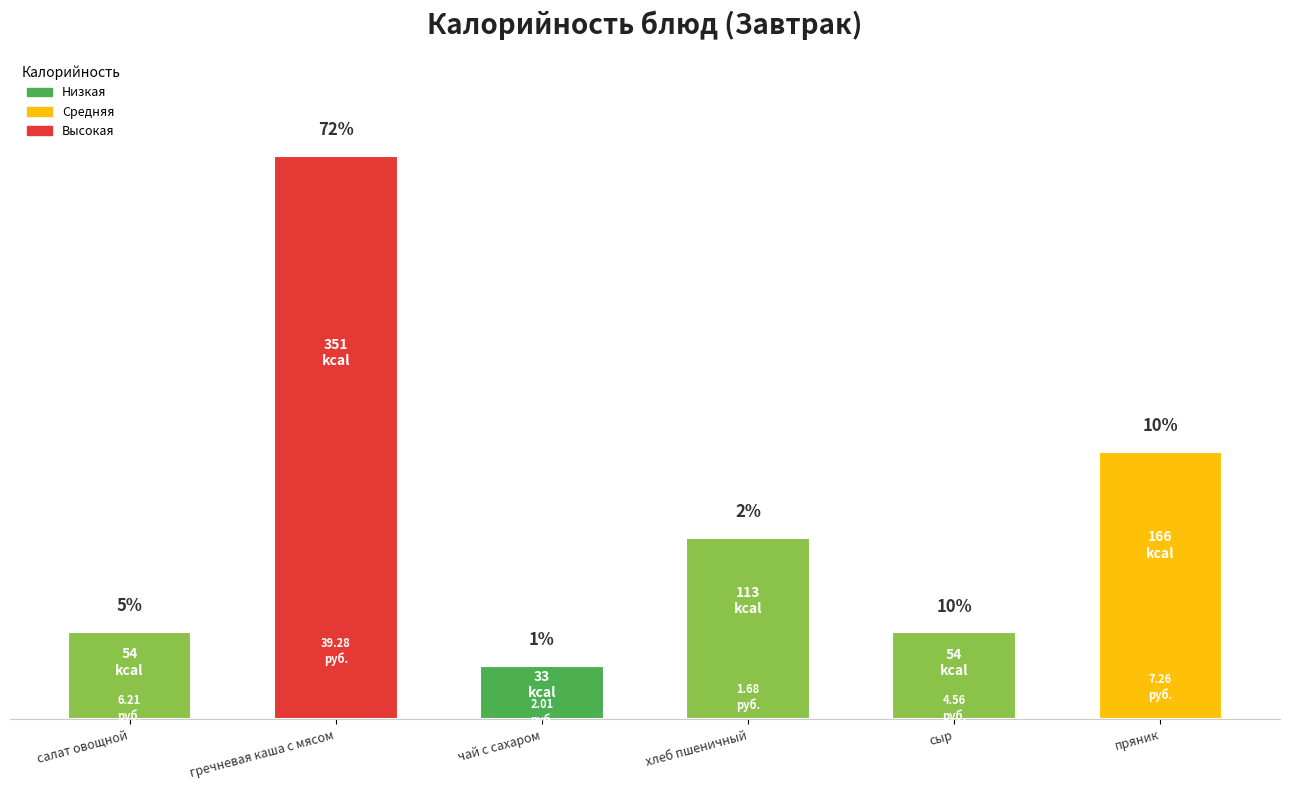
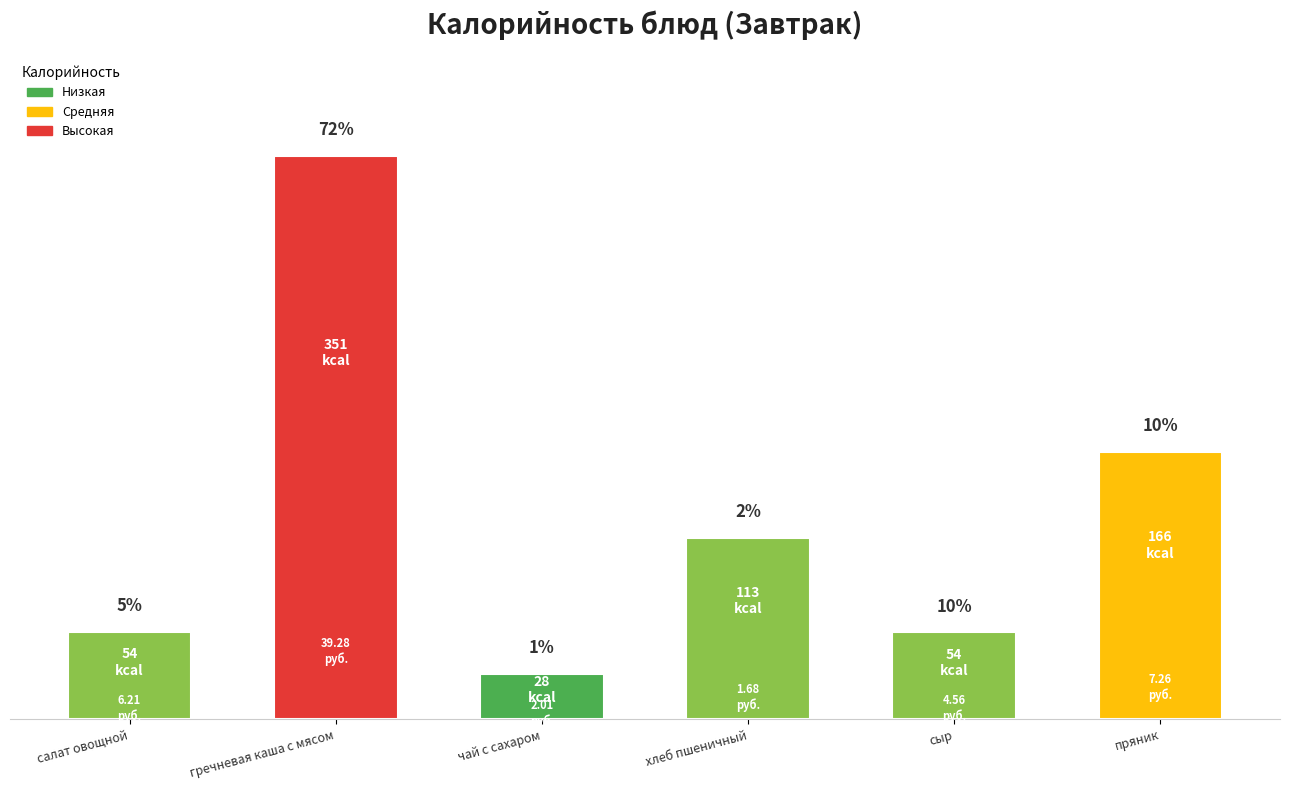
  {
    "салат овощной": 54,
    "гречневая каша с мясом": 351,
-   "чай с сахаром": 33,
+   "чай с сахаром": 28,
    "хлеб пшеничный": 113,
    "сыр": 54,
    "пряник": 166
  }
